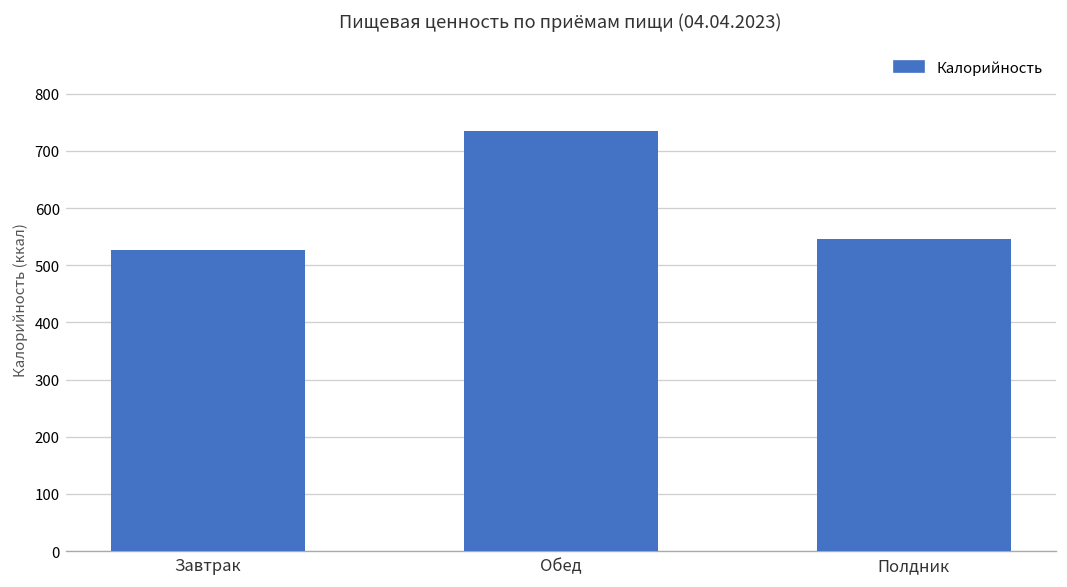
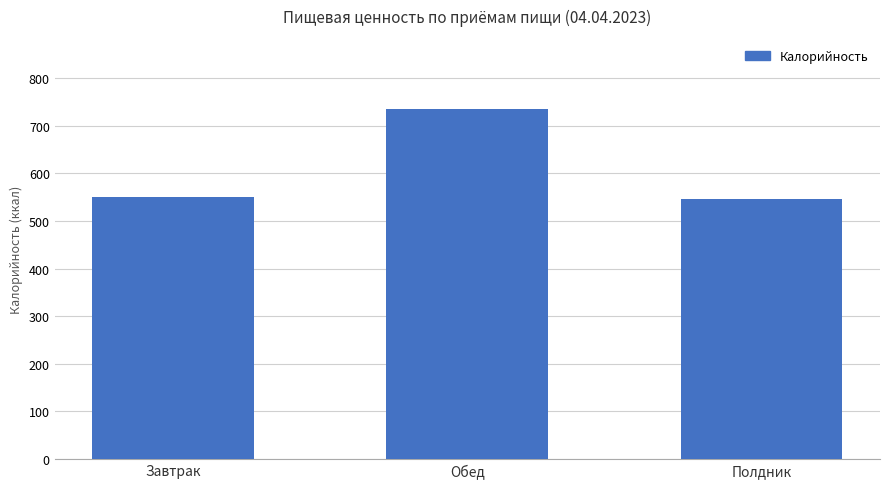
  {
-   "Завтрак": 530,
+   "Завтрак": 550,
    "Обед": 740,
    "Полдник": 550
  }
